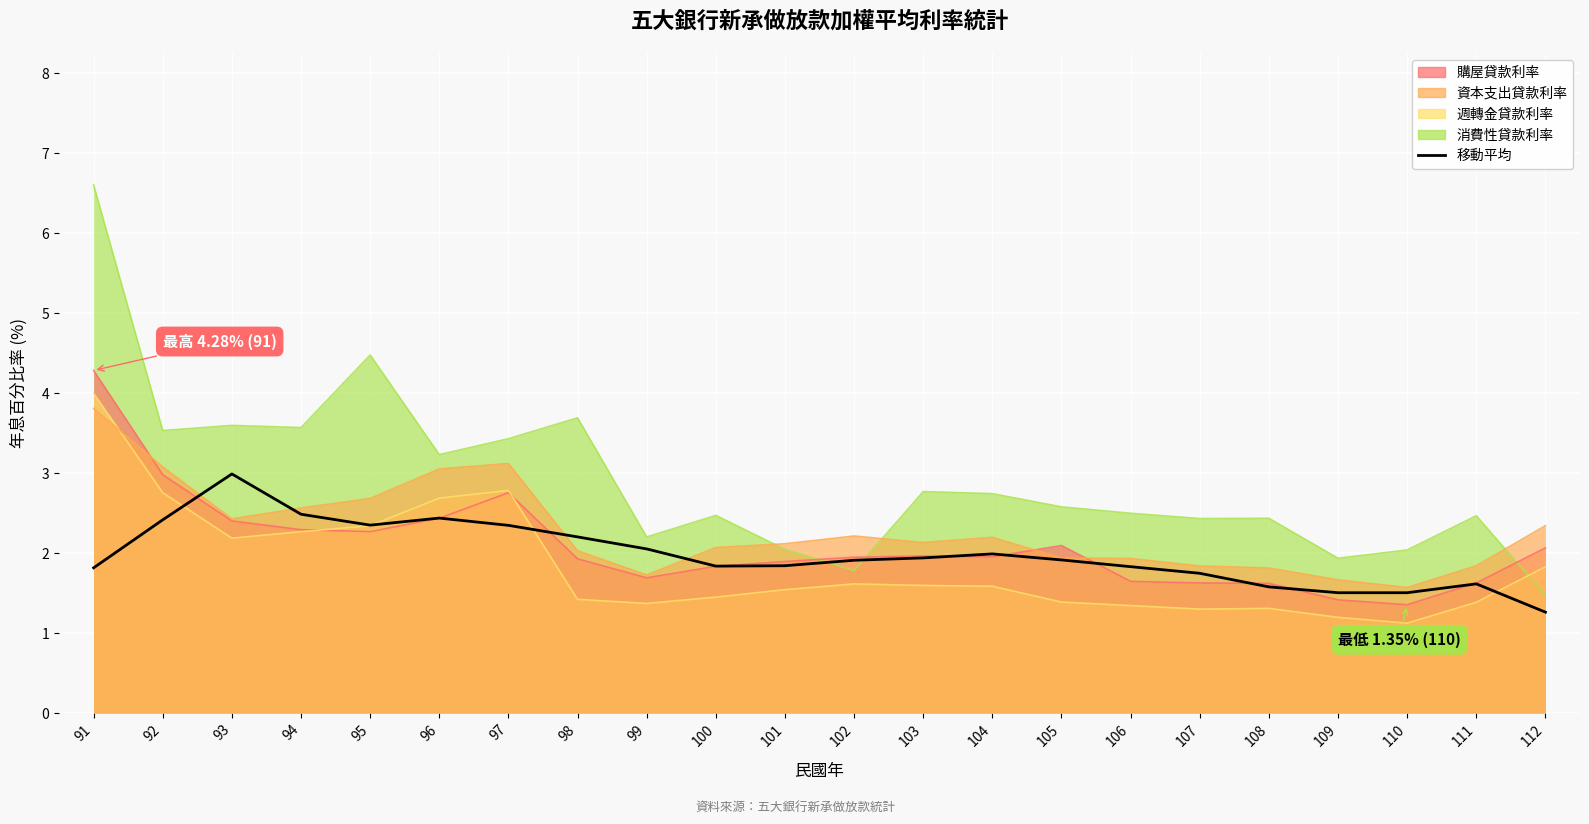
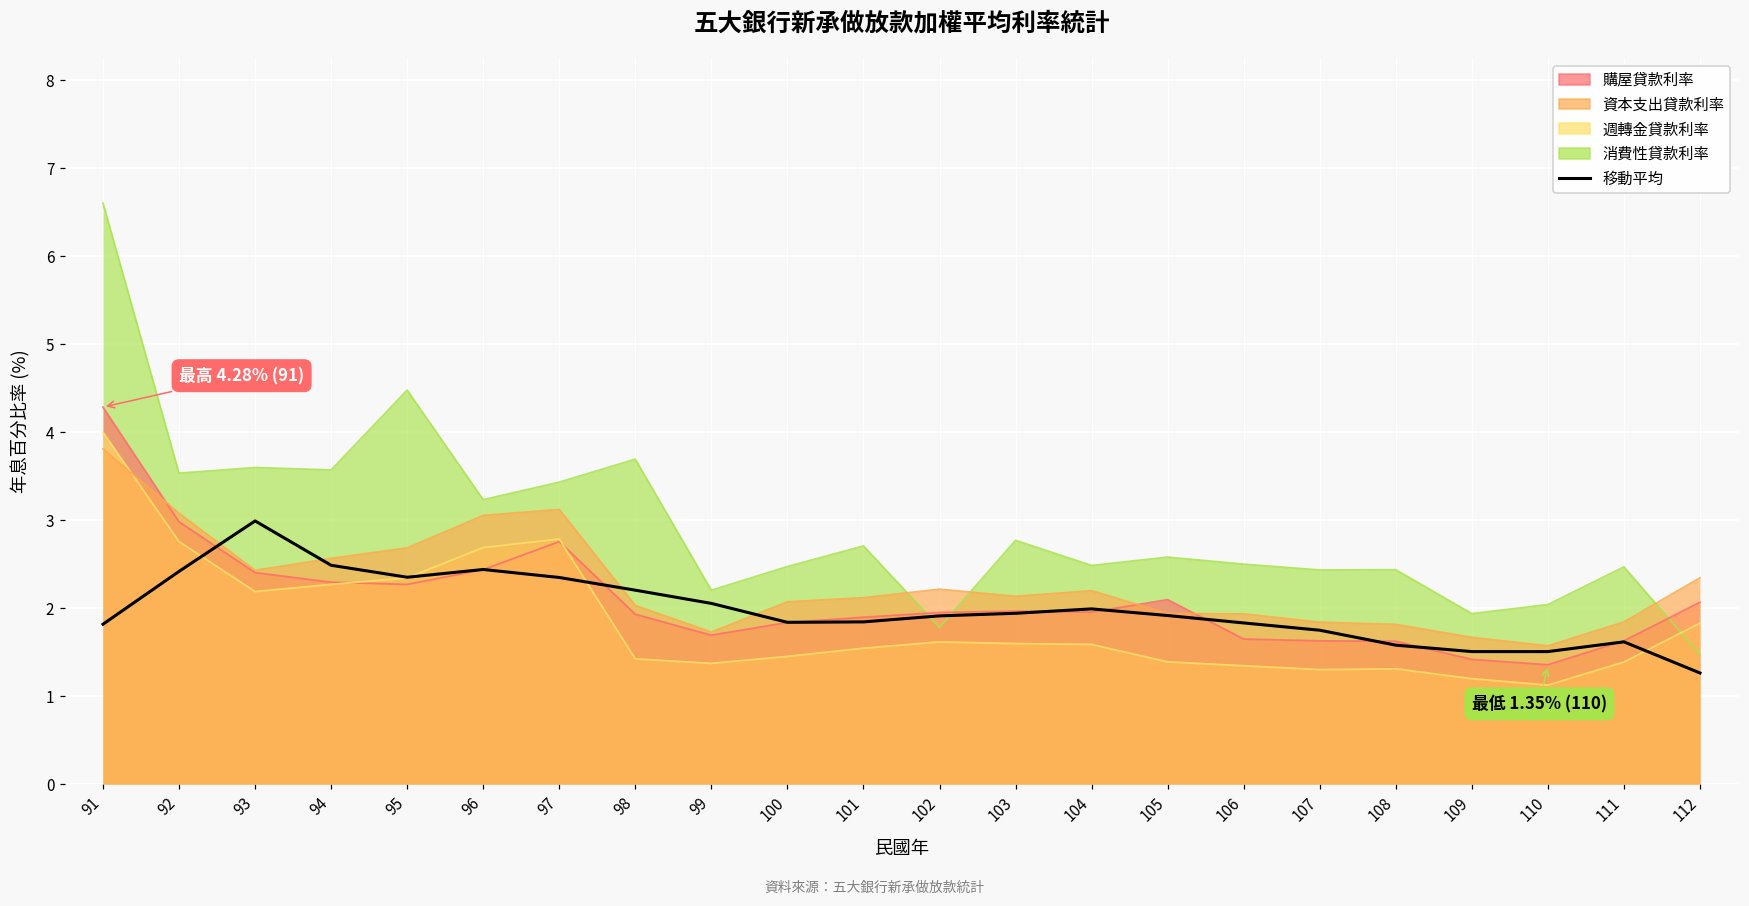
  {
    "消費性貸款利率": {
      "91": 6.6,
      "92": 3.5,
      "93": 3.6,
      "94": 3.6,
      "95": 4.5,
      "96": 3.2,
      "97": 3.4,
      "98": 3.7,
      "99": 2.2,
      "100": 2.5,
-     "101": 2.0,
+     "101": 2.7,
      "102": 1.8,
      "103": 2.8,
-     "104": 2.7,
+     "104": 2.5,
      "105": 2.6,
      "106": 2.5,
      "107": 2.4,
      "108": 2.4,
      "109": 1.9,
      "110": 2.0,
      "111": 2.5,
      "112": 1.5
    },
    "購屋貸款利率": {
      "92": 3.0,
      "95": 2.3,
      "98": 1.9,
      "99": 1.7,
      "101": 1.9,
      "102": 1.9,
      "104": 2.0,
      "105": 2.1,
      "106": 1.6,
      "107": 1.6,
      "108": 1.6,
      "109": 1.4,
      "112": 2.1
    },
    "移動平均": {
      "91": 1.8,
      "92": 2.4,
      "93": 3.0,
      "94": 2.5,
      "97": 2.3,
      "98": 2.2,
      "99": 2.1,
      "101": 1.8,
      "102": 1.9,
      "104": 2.0,
      "106": 1.8,
      "107": 1.7,
      "108": 1.6,
      "109": 1.5,
      "110": 1.5,
      "112": 1.3
    }
  }
